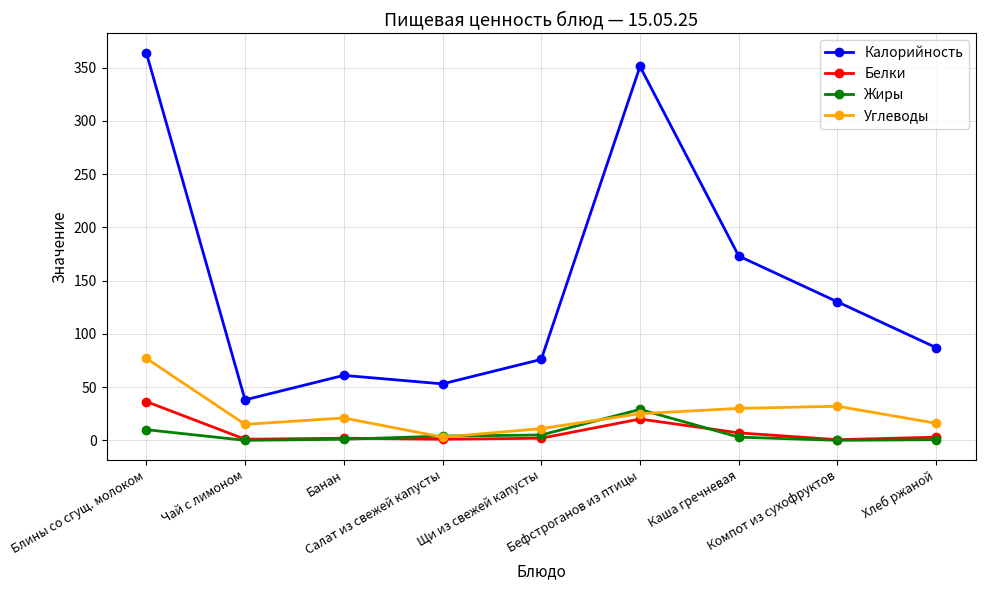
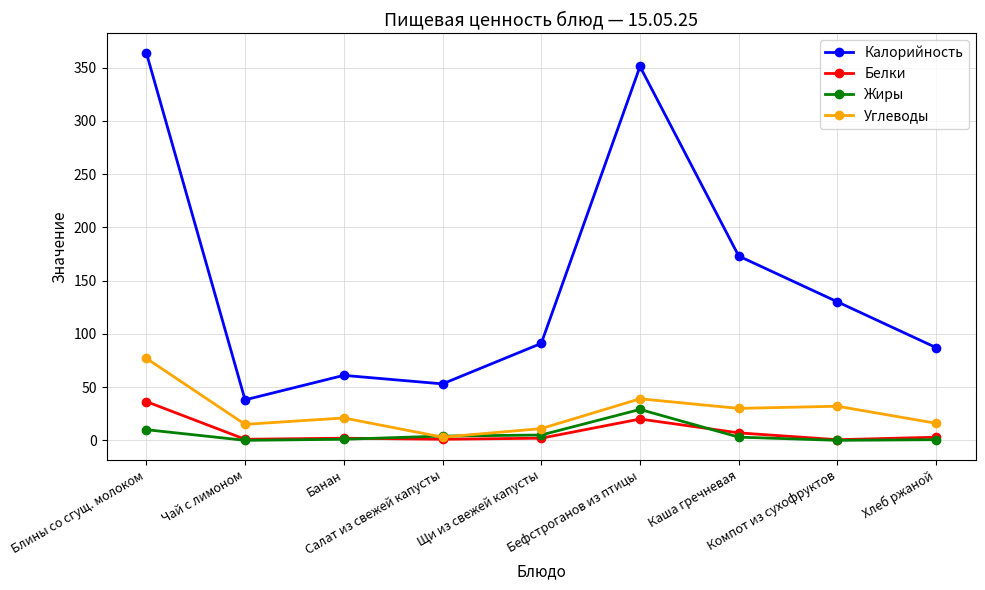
  {
    "Калорийность": {
      "Блины со сгущ. молоком": 364,
      "Чай с лимоном": 38,
      "Банан": 61,
      "Салат из свежей капусты": 53,
-     "Щи из свежей капусты": 76,
+     "Щи из свежей капусты": 91,
      "Бефстроганов из птицы": 351,
      "Каша гречневая": 173,
      "Компот из сухофруктов": 130,
      "Хлеб ржаной": 87
    },
    "Белки": {
      "Блины со сгущ. молоком": 36,
      "Щи из свежей капусты": 2,
      "Бефстроганов из птицы": 20,
      "Каша гречневая": 7
    },
    "Жиры": {
      "Блины со сгущ. молоком": 10,
      "Щи из свежей капусты": 5,
      "Бефстроганов из птицы": 29,
      "Каша гречневая": 3
    },
    "Углеводы": {
      "Блины со сгущ. молоком": 77,
      "Чай с лимоном": 15,
      "Банан": 21,
      "Щи из свежей капусты": 11,
-     "Бефстроганов из птицы": 25,
+     "Бефстроганов из птицы": 39,
      "Каша гречневая": 30,
      "Компот из сухофруктов": 32,
      "Хлеб ржаной": 16
    }
  }
